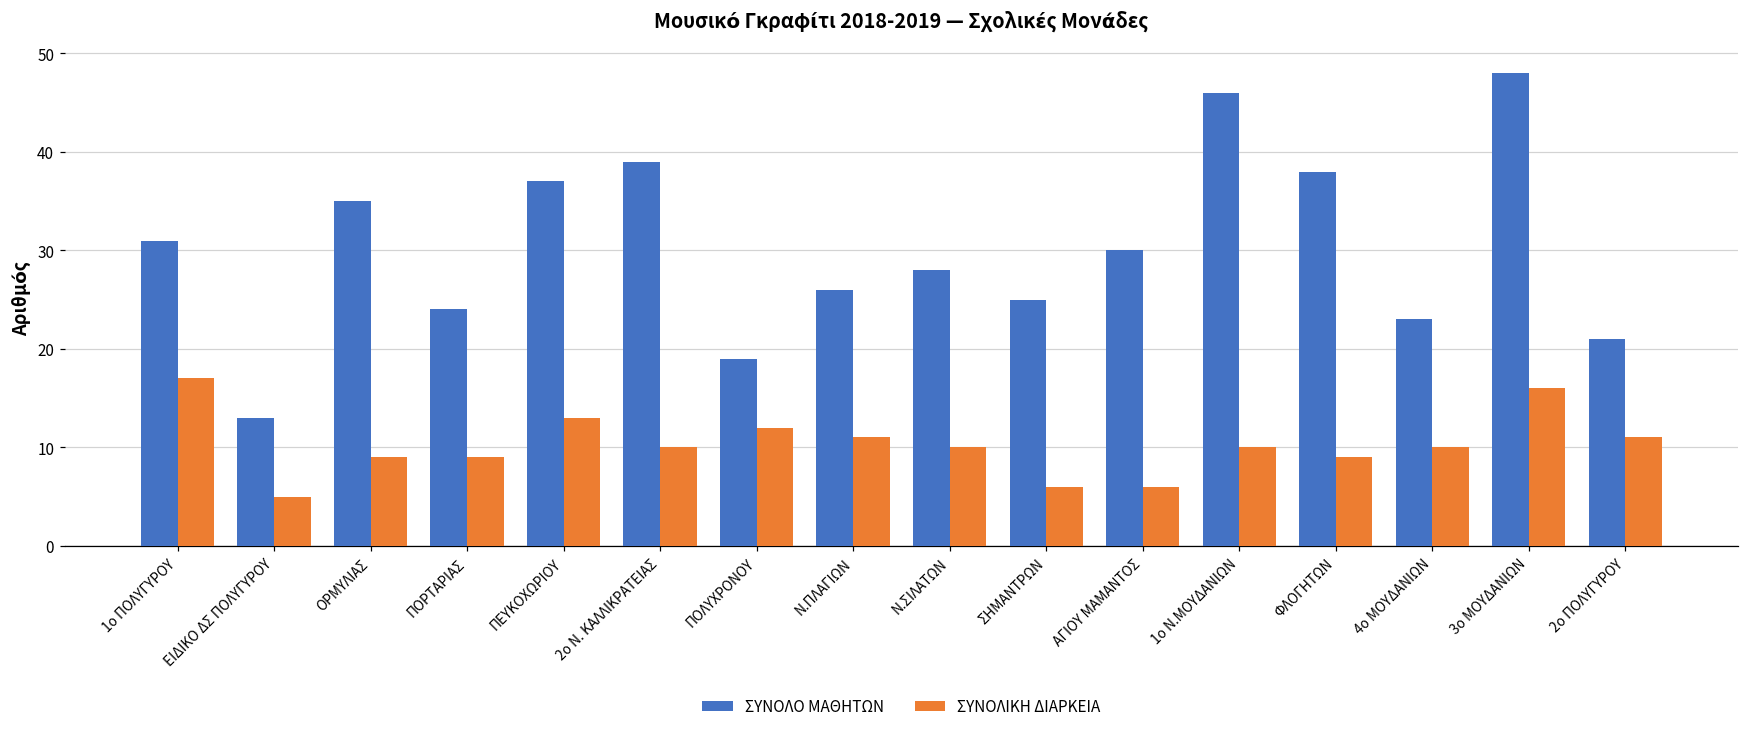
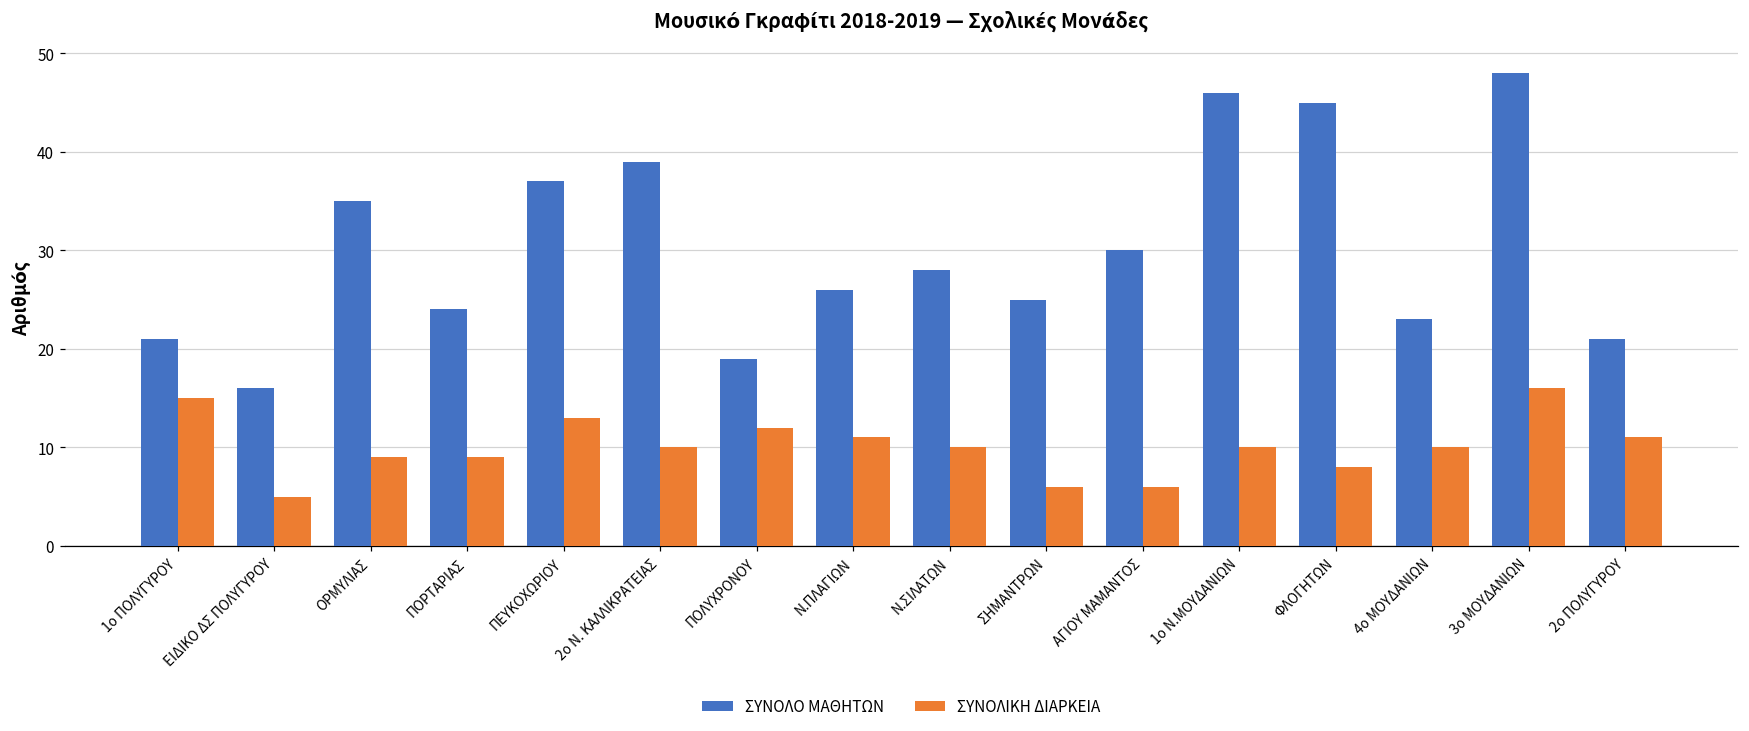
  {
    "ΣΥΝΟΛΟ ΜΑΘΗΤΩΝ": {
-     "1ο ΠΟΛΥΓΥΡΟΥ": 31,
-     "ΕΙΔΙΚΟ ΔΣ ΠΟΛΥΓΥΡΟΥ": 13,
+     "1ο ΠΟΛΥΓΥΡΟΥ": 21,
+     "ΕΙΔΙΚΟ ΔΣ ΠΟΛΥΓΥΡΟΥ": 16,
      "ΟΡΜΥΛΙΑΣ": 35,
      "ΠΟΡΤΑΡΙΑΣ": 24,
      "ΠΕΥΚΟΧΩΡΙΟΥ": 37,
      "2ο Ν. ΚΑΛΛΙΚΡΑΤΕΙΑΣ": 39,
      "ΠΟΛΥΧΡΟΝΟΥ": 19,
      "Ν.ΠΛΑΓΙΩΝ": 26,
      "Ν.ΣΙΛΑΤΩΝ": 28,
      "ΣΗΜΑΝΤΡΩΝ": 25,
      "ΑΓΙΟΥ ΜΑΜΑΝΤΟΣ": 30,
      "1ο Ν.ΜΟΥΔΑΝΙΩΝ": 46,
-     "ΦΛΟΓΗΤΩΝ": 38,
+     "ΦΛΟΓΗΤΩΝ": 45,
      "4ο ΜΟΥΔΑΝΙΩΝ": 23,
      "3ο ΜΟΥΔΑΝΙΩΝ": 48,
      "2ο ΠΟΛΥΓΥΡΟΥ": 21
    },
    "ΣΥΝΟΛΙΚΗ ΔΙΑΡΚΕΙΑ": {
-     "1ο ΠΟΛΥΓΥΡΟΥ": 17,
+     "1ο ΠΟΛΥΓΥΡΟΥ": 15,
      "ΕΙΔΙΚΟ ΔΣ ΠΟΛΥΓΥΡΟΥ": 5,
      "ΟΡΜΥΛΙΑΣ": 9,
      "ΠΟΡΤΑΡΙΑΣ": 9,
      "ΠΕΥΚΟΧΩΡΙΟΥ": 13,
      "2ο Ν. ΚΑΛΛΙΚΡΑΤΕΙΑΣ": 10,
      "ΠΟΛΥΧΡΟΝΟΥ": 12,
      "Ν.ΠΛΑΓΙΩΝ": 11,
      "Ν.ΣΙΛΑΤΩΝ": 10,
      "ΣΗΜΑΝΤΡΩΝ": 6,
      "ΑΓΙΟΥ ΜΑΜΑΝΤΟΣ": 6,
      "1ο Ν.ΜΟΥΔΑΝΙΩΝ": 10,
-     "ΦΛΟΓΗΤΩΝ": 9,
+     "ΦΛΟΓΗΤΩΝ": 8,
      "4ο ΜΟΥΔΑΝΙΩΝ": 10,
      "3ο ΜΟΥΔΑΝΙΩΝ": 16,
      "2ο ΠΟΛΥΓΥΡΟΥ": 11
    }
  }
